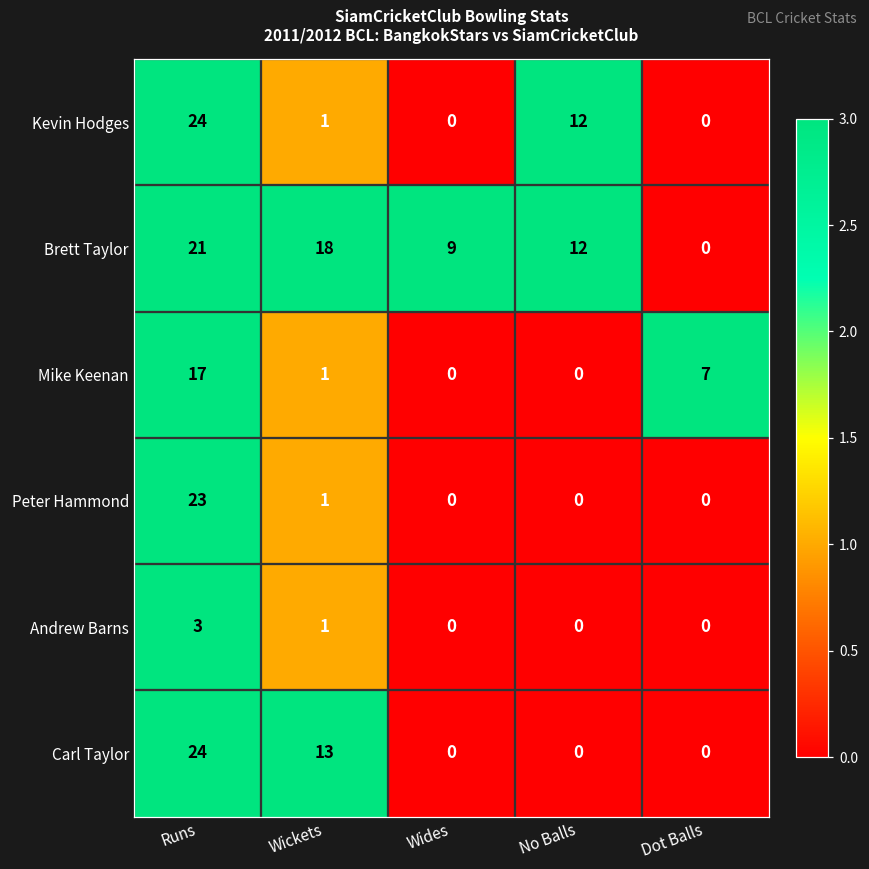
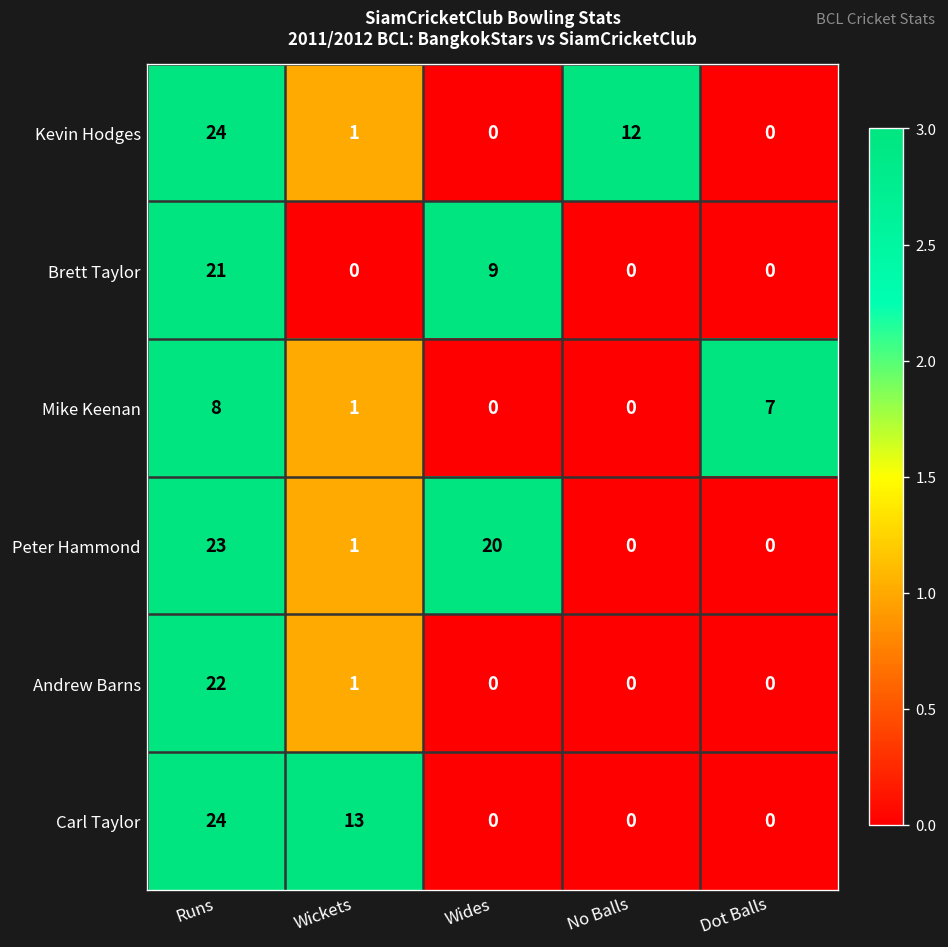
  {
    "Kevin Hodges": {
      "Runs": 24,
      "Wickets": 1,
      "Wides": 0,
      "No Balls": 12,
      "Dot Balls": 0
    },
    "Brett Taylor": {
      "Runs": 21,
-     "Wickets": 18,
+     "Wickets": 0,
      "Wides": 9,
-     "No Balls": 12,
+     "No Balls": 0,
      "Dot Balls": 0
    },
    "Mike Keenan": {
-     "Runs": 17,
+     "Runs": 8,
      "Wickets": 1,
      "Wides": 0,
      "No Balls": 0,
      "Dot Balls": 7
    },
    "Peter Hammond": {
      "Runs": 23,
      "Wickets": 1,
-     "Wides": 0,
+     "Wides": 20,
      "No Balls": 0,
      "Dot Balls": 0
    },
    "Andrew Barns": {
-     "Runs": 3,
+     "Runs": 22,
      "Wickets": 1,
      "Wides": 0,
      "No Balls": 0,
      "Dot Balls": 0
    },
    "Carl Taylor": {
      "Runs": 24,
      "Wickets": 13,
      "Wides": 0,
      "No Balls": 0,
      "Dot Balls": 0
    }
  }
